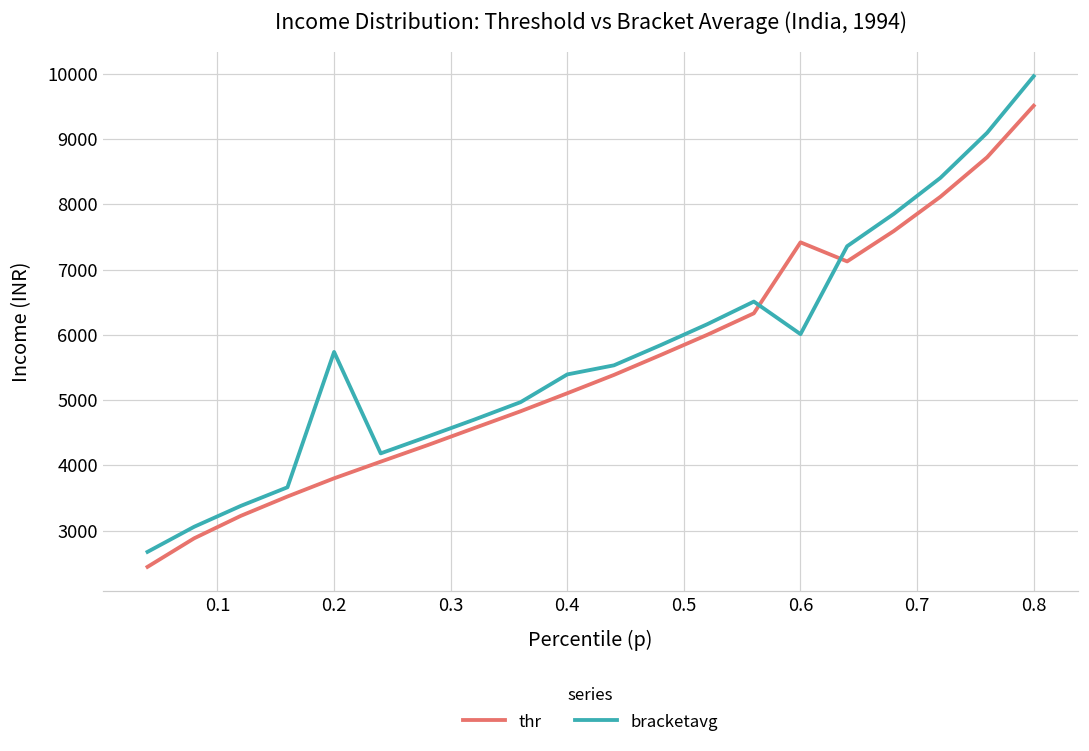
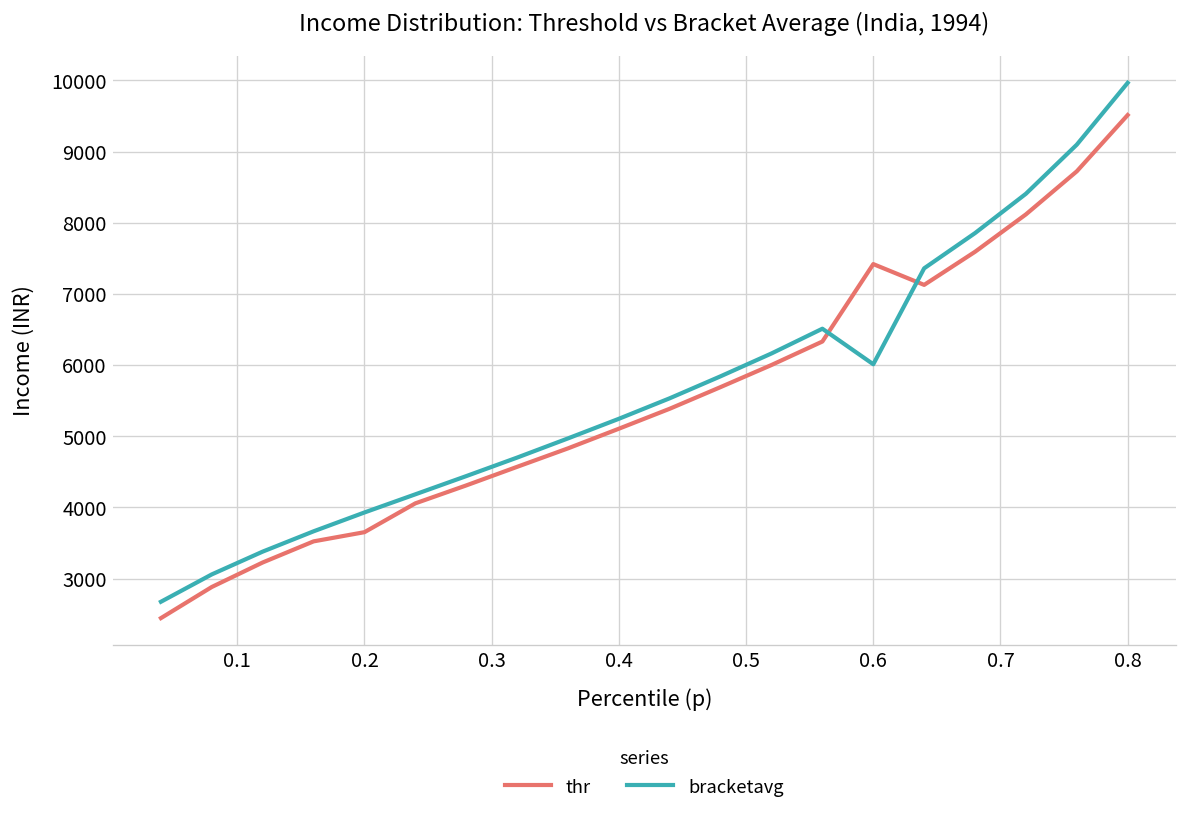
  {
    "thr": {
-     "0.2": 3800,
+     "0.2": 3700,
      "0.4": 5100,
      "0.6": 7400,
      "0.8": 9500
    },
    "bracketavg": {
-     "0.2": 5700,
-     "0.4": 5400,
+     "0.2": 3900,
+     "0.4": 5200,
      "0.6": 6000,
      "0.8": 10000
    }
  }
